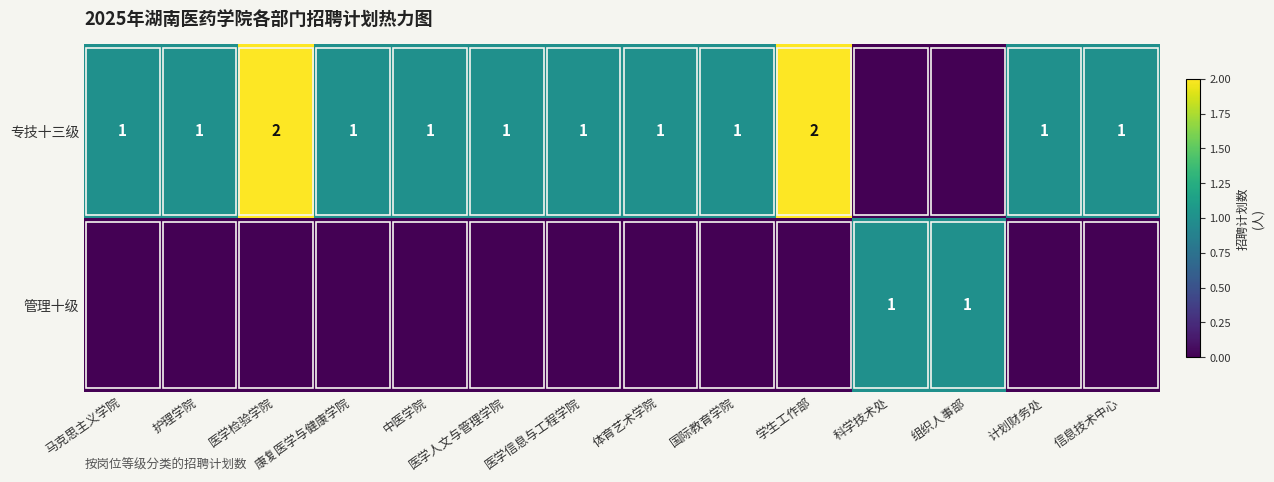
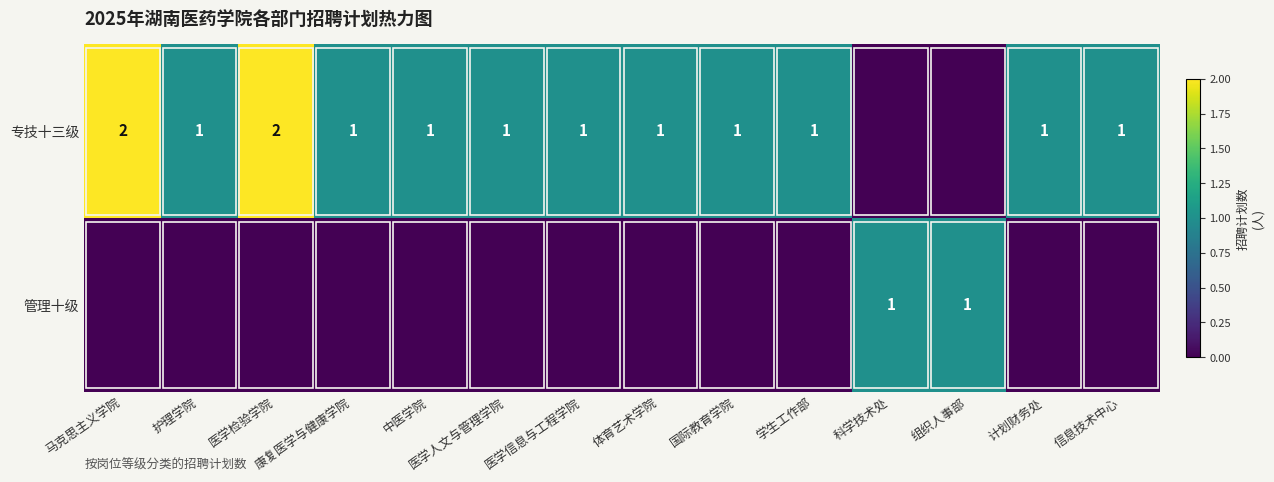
  {
    "专技十三级": {
-     "马克思主义学院": 1,
+     "马克思主义学院": 2,
      "护理学院": 1,
      "医学检验学院": 2,
      "康复医学与健康学院": 1,
      "中医学院": 1,
      "医学人文与管理学院": 1,
      "医学信息与工程学院": 1,
      "体育艺术学院": 1,
      "国际教育学院": 1,
-     "学生工作部": 2,
+     "学生工作部": 1,
      "计划财务处": 1,
      "信息技术中心": 1
    },
    "管理十级": {
      "科学技术处": 1,
      "组织人事部": 1
    }
  }
